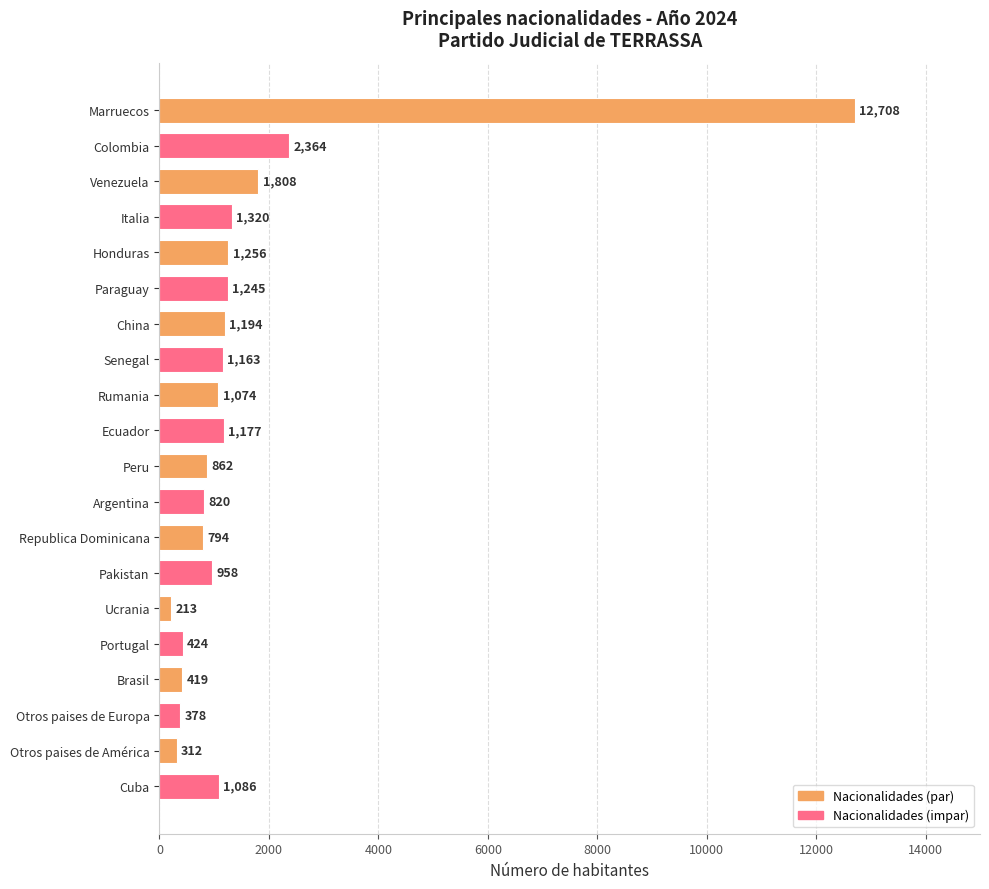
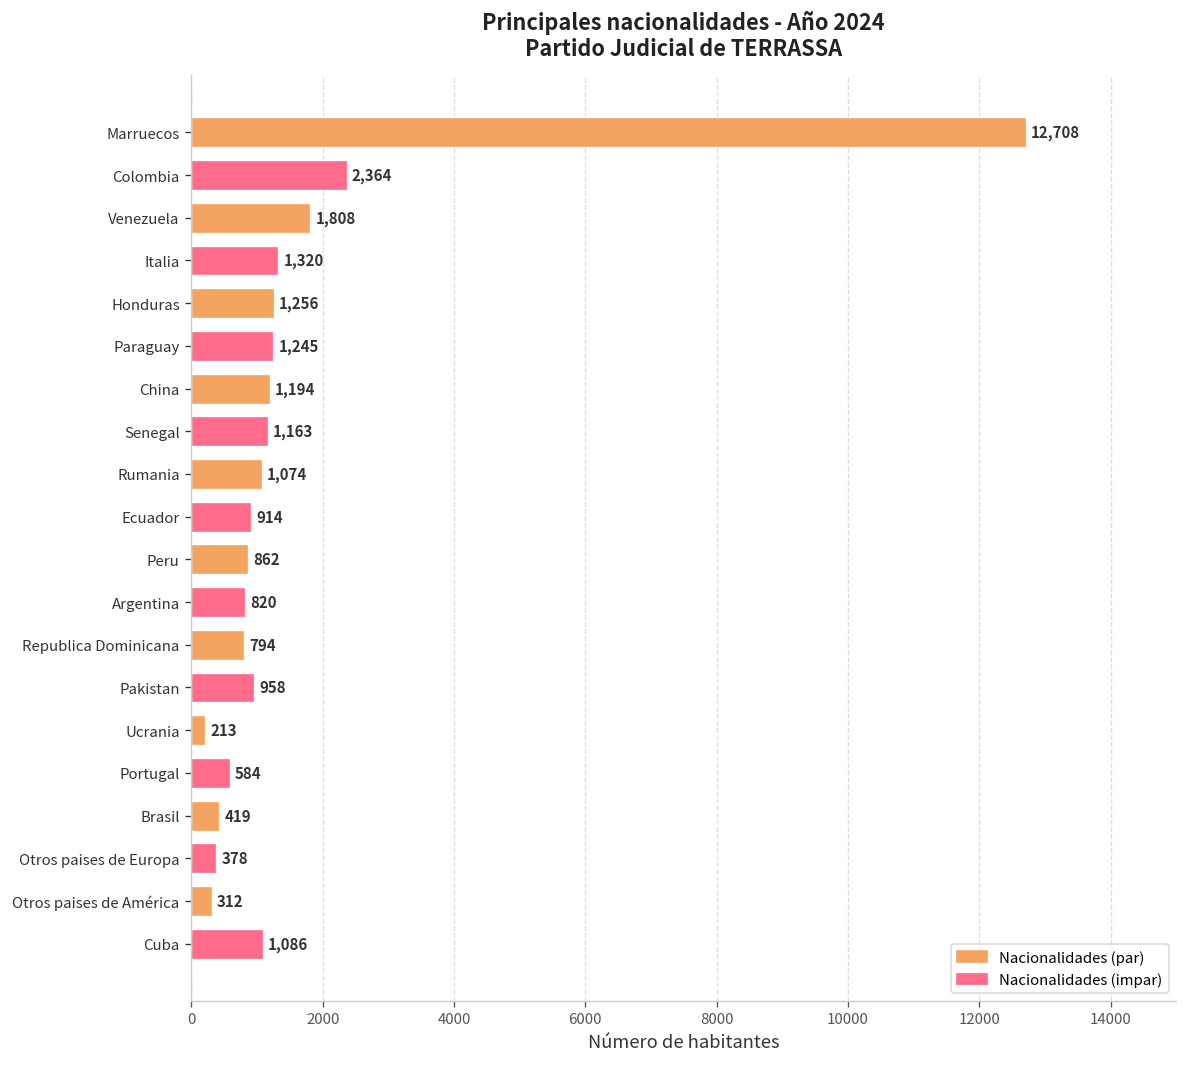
  {
    "Marruecos": "12,708",
    "Colombia": "2,364",
    "Venezuela": "1,808",
    "Italia": "1,320",
    "Honduras": "1,256",
    "Paraguay": "1,245",
    "China": "1,194",
    "Senegal": "1,163",
    "Rumania": "1,074",
-   "Ecuador": "1,177",
+   "Ecuador": "914",
    "Peru": "862",
    "Argentina": "820",
    "Republica Dominicana": "794",
    "Pakistan": "958",
    "Ucrania": "213",
-   "Portugal": "424",
+   "Portugal": "584",
    "Brasil": "419",
    "Otros paises de Europa": "378",
    "Otros paises de América": "312",
    "Cuba": "1,086"
  }
